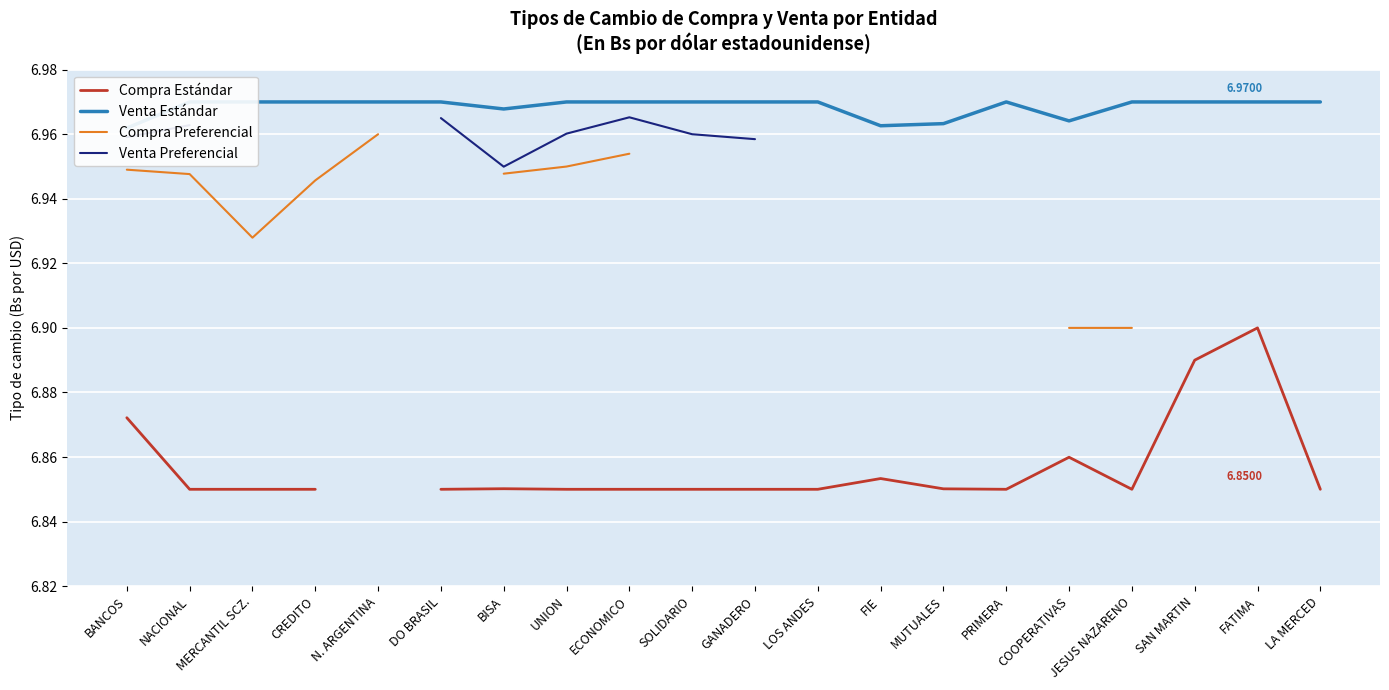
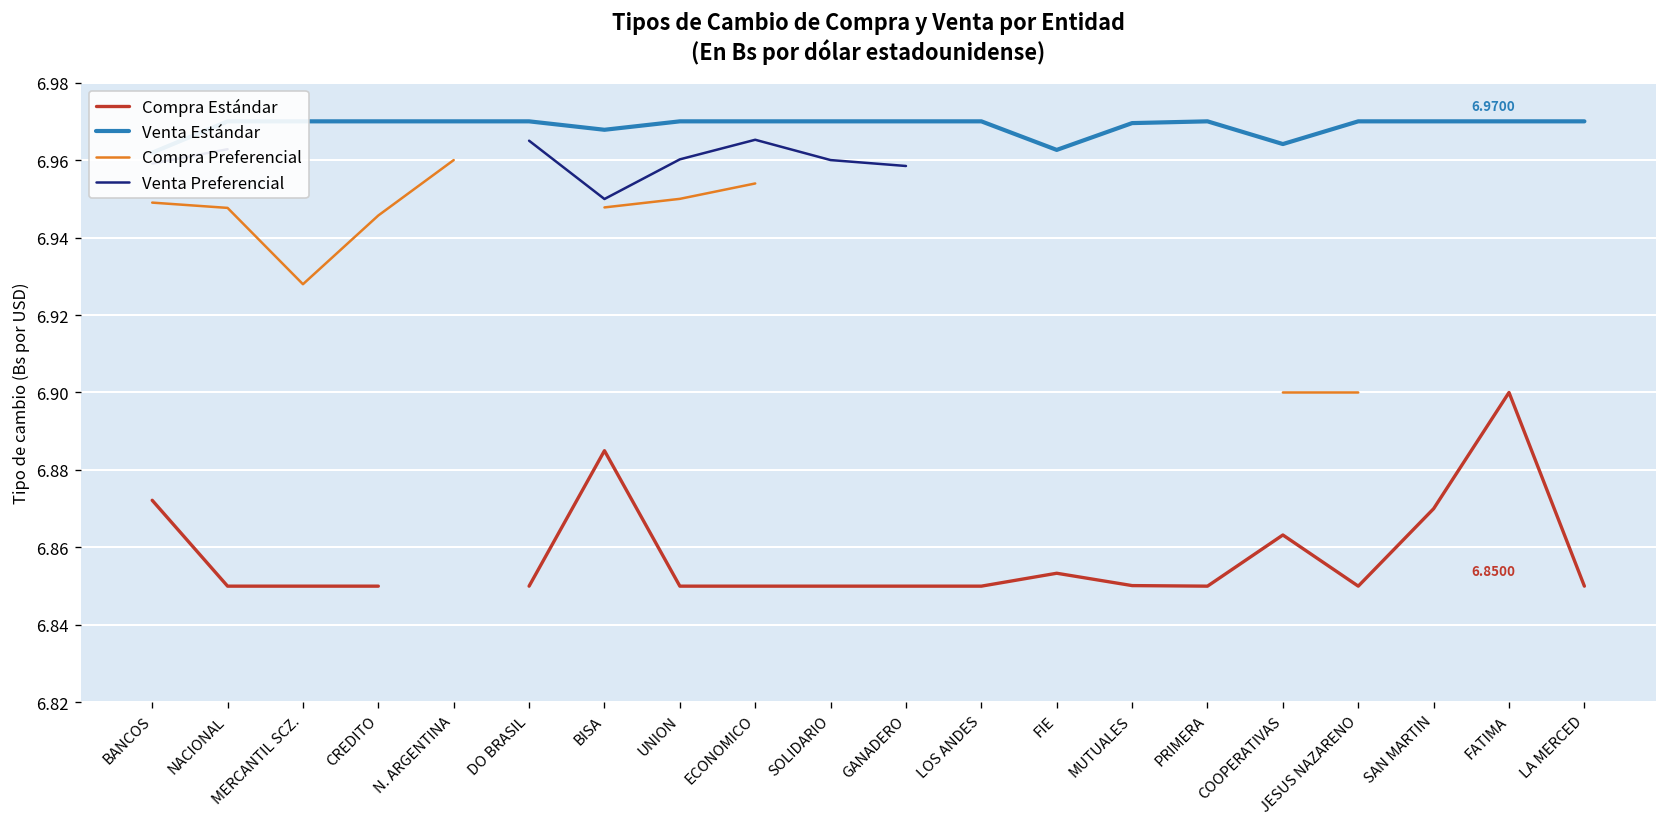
  {
    "Compra Estándar": {
      "BANCOS": 6.872,
      "NACIONAL": 6.850,
      "MERCANTIL SCZ.": 6.850,
      "CREDITO": 6.850,
      "DO BRASIL": 6.850,
-     "BISA": 6.850,
+     "BISA": 6.885,
      "UNION": 6.850,
      "ECONOMICO": 6.850,
      "SOLIDARIO": 6.850,
      "GANADERO": 6.850,
      "LOS ANDES": 6.850,
      "FIE": 6.853,
      "MUTUALES": 6.850,
      "PRIMERA": 6.850,
-     "COOPERATIVAS": 6.860,
+     "COOPERATIVAS": 6.863,
      "JESUS NAZARENO": 6.850,
-     "SAN MARTIN": 6.89,
+     "SAN MARTIN": 6.87,
      "FATIMA": 6.900,
      "LA MERCED": 6.850
    },
    "Venta Estándar": {
      "CREDITO": 6.970,
      "N. ARGENTINA": 6.970,
      "DO BRASIL": 6.970,
      "BISA": 6.968,
      "UNION": 6.970,
      "ECONOMICO": 6.970,
      "SOLIDARIO": 6.970,
      "GANADERO": 6.970,
      "LOS ANDES": 6.970,
      "FIE": 6.963,
-     "MUTUALES": 6.963,
+     "MUTUALES": 6.970,
      "PRIMERA": 6.970,
      "COOPERATIVAS": 6.964,
      "JESUS NAZARENO": 6.970,
      "SAN MARTIN": 6.970,
      "LA MERCED": 6.970
    },
    "Compra Preferencial": {
      "BANCOS": 6.949,
      "NACIONAL": 6.948,
      "MERCANTIL SCZ.": 6.928,
      "CREDITO": 6.946,
      "N. ARGENTINA": 6.960,
      "BISA": 6.948,
      "UNION": 6.950,
      "ECONOMICO": 6.954,
      "GANADERO": 6.948,
      "COOPERATIVAS": 6.900,
      "JESUS NAZARENO": 6.900
    },
    "Venta Preferencial": {
      "CREDITO": 6.968,
      "DO BRASIL": 6.965,
      "BISA": 6.950,
      "UNION": 6.960,
      "ECONOMICO": 6.965,
      "SOLIDARIO": 6.960,
      "GANADERO": 6.958,
      "FIE": 6.965
    }
  }
